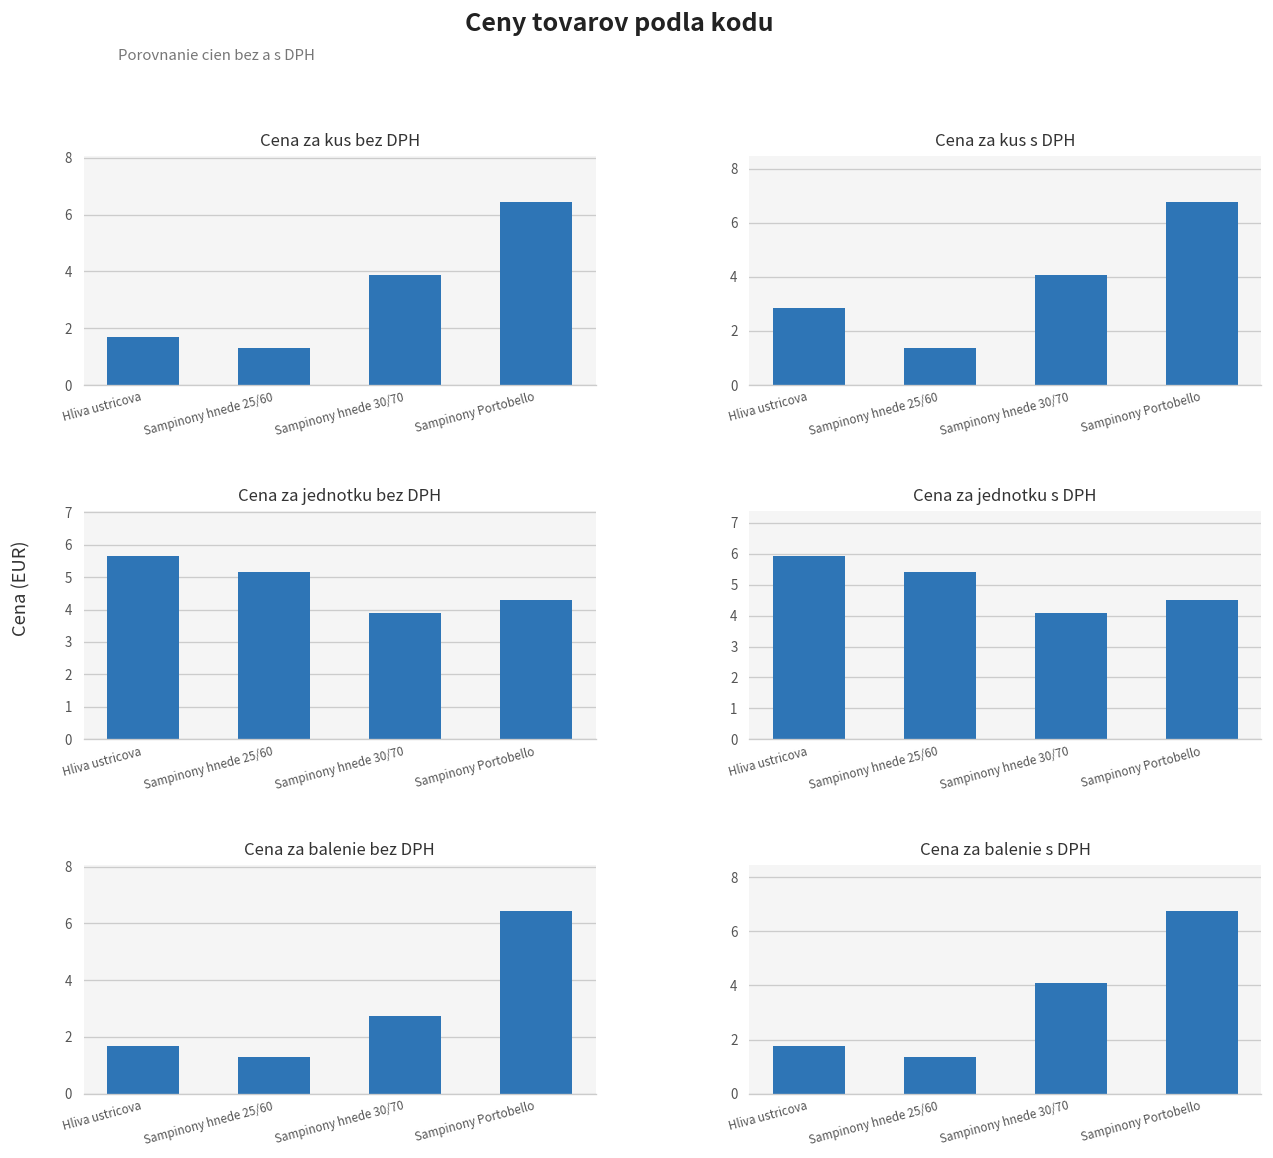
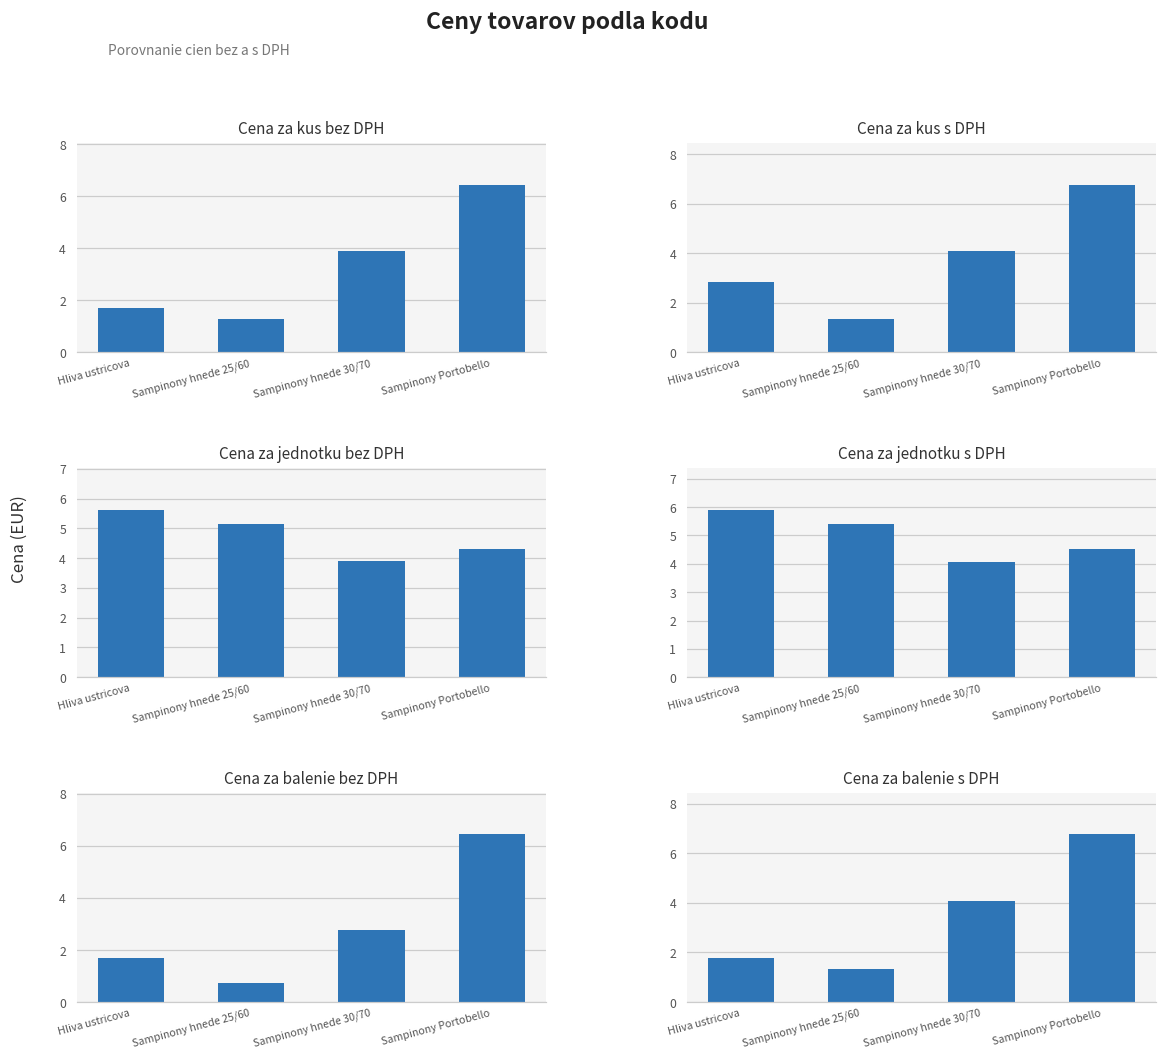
  {
    "Cena za kus bez DPH": {
      "Hliva ustricova": 1.7,
      "Sampinony hnede 25/60": 1.3,
      "Sampinony hnede 30/70": 3.9,
      "Sampinony Portobello": 6.4
    },
    "Cena za kus s DPH": {
      "Hliva ustricova": 2.8,
      "Sampinony hnede 25/60": 1.4,
      "Sampinony hnede 30/70": 4.1,
      "Sampinony Portobello": 6.8
    },
    "Cena za jednotku bez DPH": {
      "Hliva ustricova": 5.6,
      "Sampinony hnede 25/60": 5.2,
      "Sampinony hnede 30/70": 3.9,
      "Sampinony Portobello": 4.3
    },
    "Cena za jednotku s DPH": {
      "Hliva ustricova": 5.9,
      "Sampinony hnede 25/60": 5.4,
      "Sampinony hnede 30/70": 4.1,
      "Sampinony Portobello": 4.5
    },
    "Cena za balenie bez DPH": {
      "Hliva ustricova": 1.7,
-     "Sampinony hnede 25/60": 1.3,
+     "Sampinony hnede 25/60": 0.7,
      "Sampinony hnede 30/70": 2.8,
      "Sampinony Portobello": 6.4
    },
    "Cena za balenie s DPH": {
      "Hliva ustricova": 1.8,
      "Sampinony hnede 25/60": 1.4,
      "Sampinony hnede 30/70": 4.1,
      "Sampinony Portobello": 6.8
    }
  }
